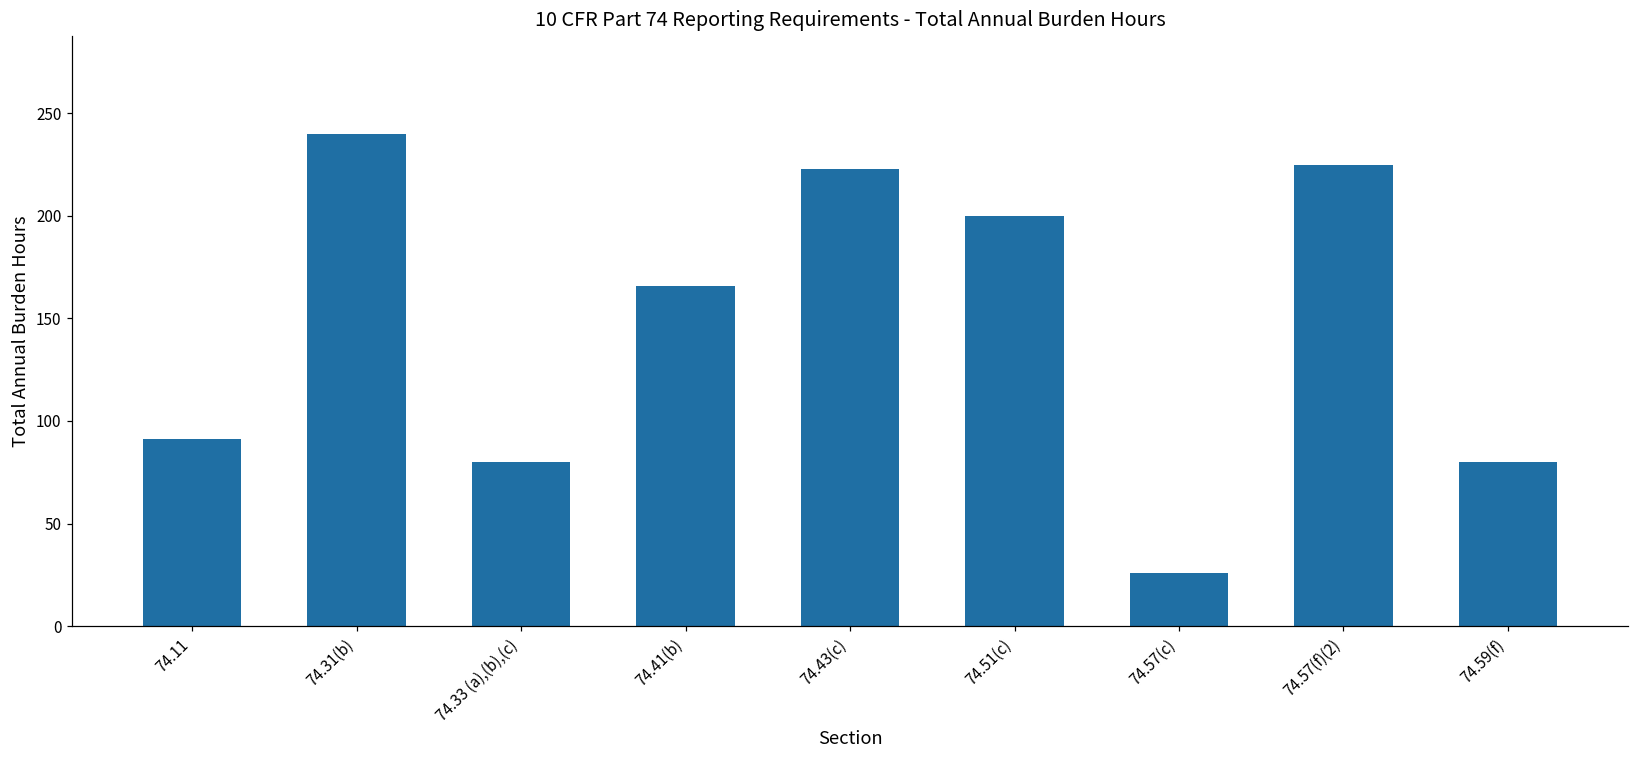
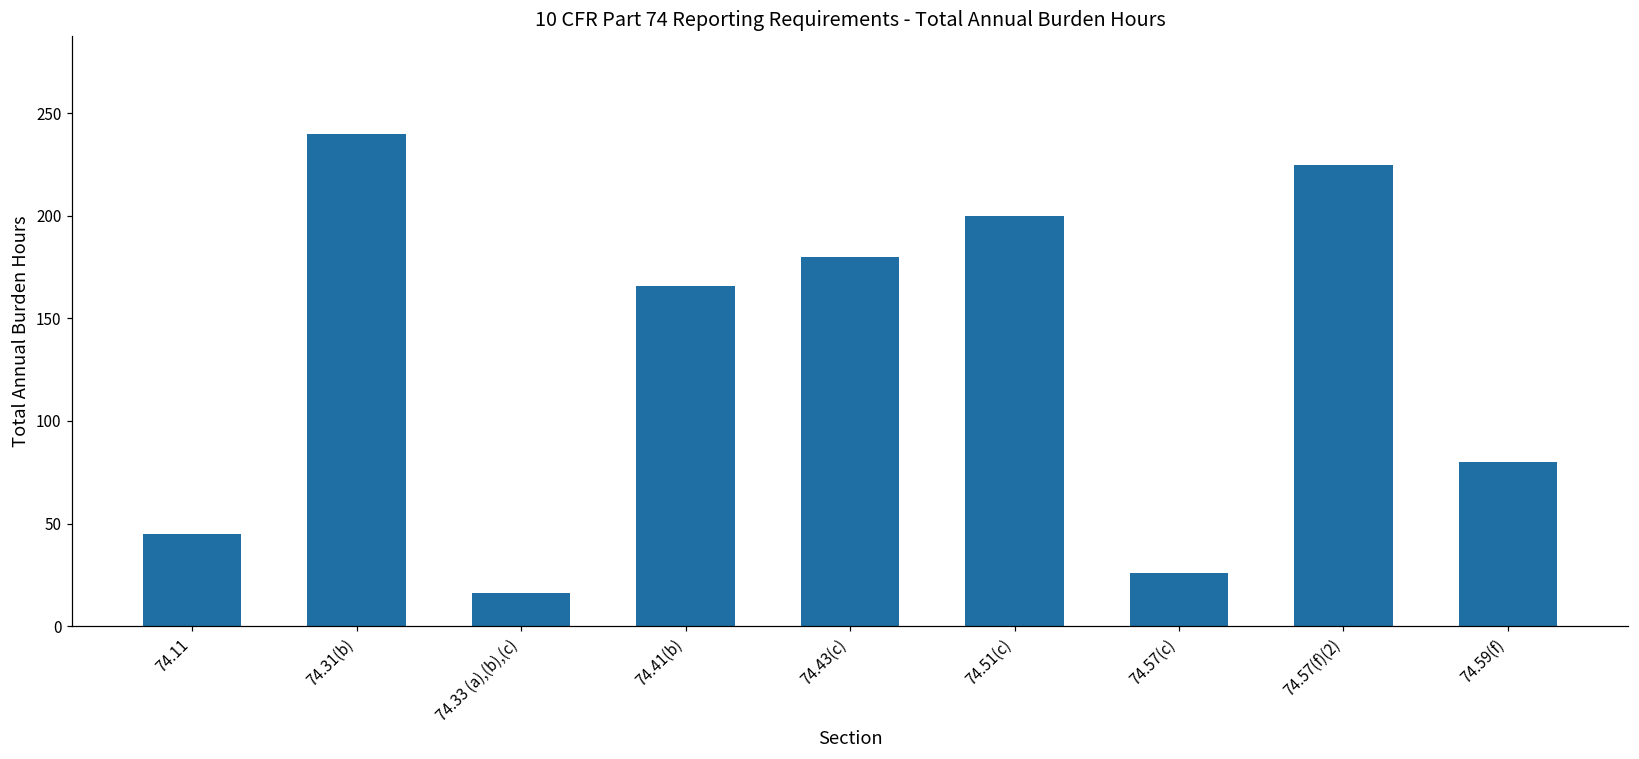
  {
-   "74.11": 91,
+   "74.11": 45,
    "74.31(b)": 240,
-   "74.33 (a),(b),(c)": 80,
+   "74.33 (a),(b),(c)": 16,
    "74.41(b)": 166,
-   "74.43(c)": 223,
+   "74.43(c)": 180,
    "74.51(c)": 200,
    "74.57(c)": 26,
    "74.57(f)(2)": 225,
    "74.59(f)": 80
  }
